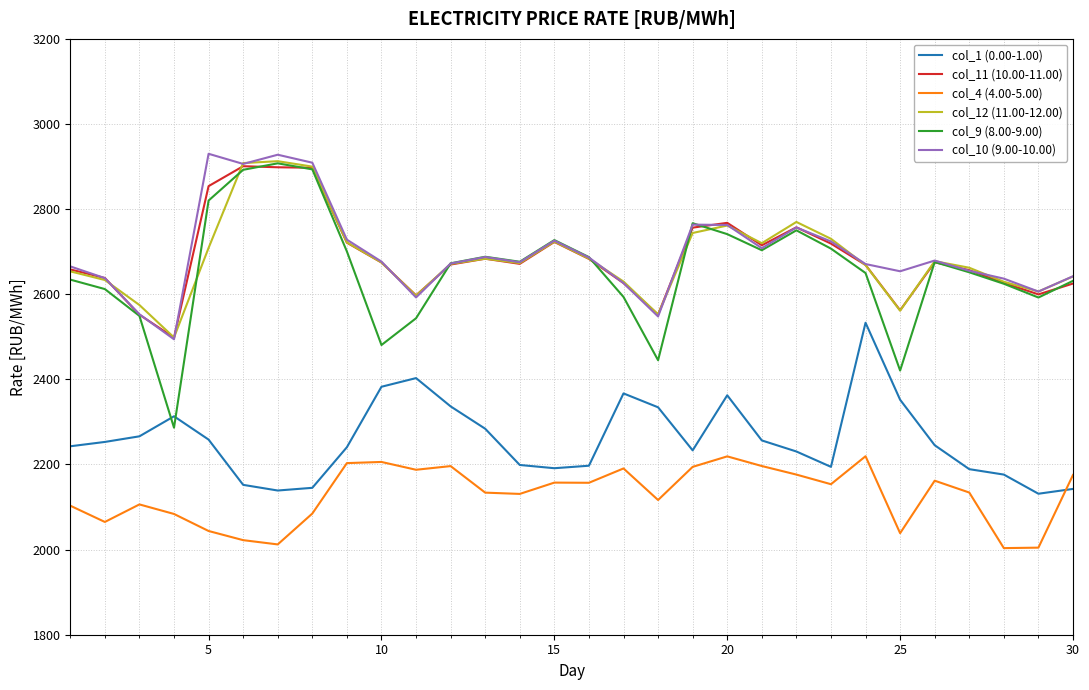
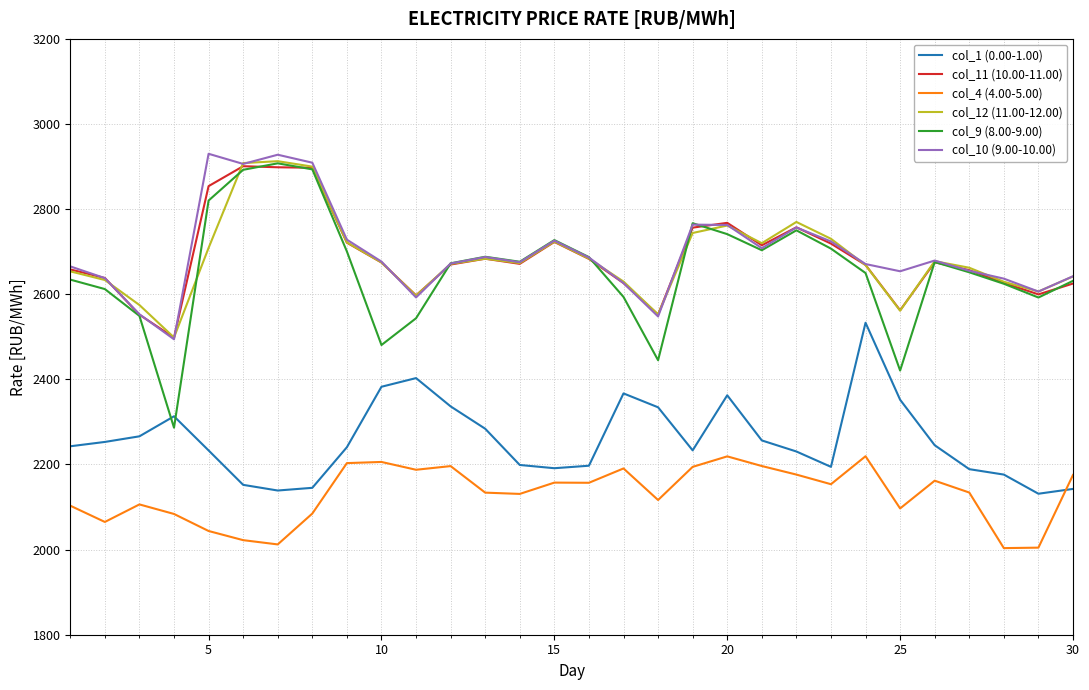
  {
    "col_1 (0.00-1.00)": {
-     "5": 2260,
+     "5": 2230,
      "10": 2380,
      "15": 2190,
      "20": 2360,
      "25": 2350,
      "30": 2140
    },
    "col_11 (10.00-11.00)": {
      "5": 2850,
      "30": 2630
    },
    "col_4 (4.00-5.00)": {
      "5": 2040,
      "10": 2210,
      "15": 2160,
      "20": 2220,
-     "25": 2040,
+     "25": 2100,
      "30": 2180
    },
    "col_12 (11.00-12.00)": {
      "5": 2710
    },
    "col_9 (8.00-9.00)": {
      "5": 2820,
      "10": 2480,
      "20": 2740,
      "25": 2420,
      "30": 2630
    },
    "col_10 (9.00-10.00)": {
      "5": 2930,
      "25": 2650
    }
  }
